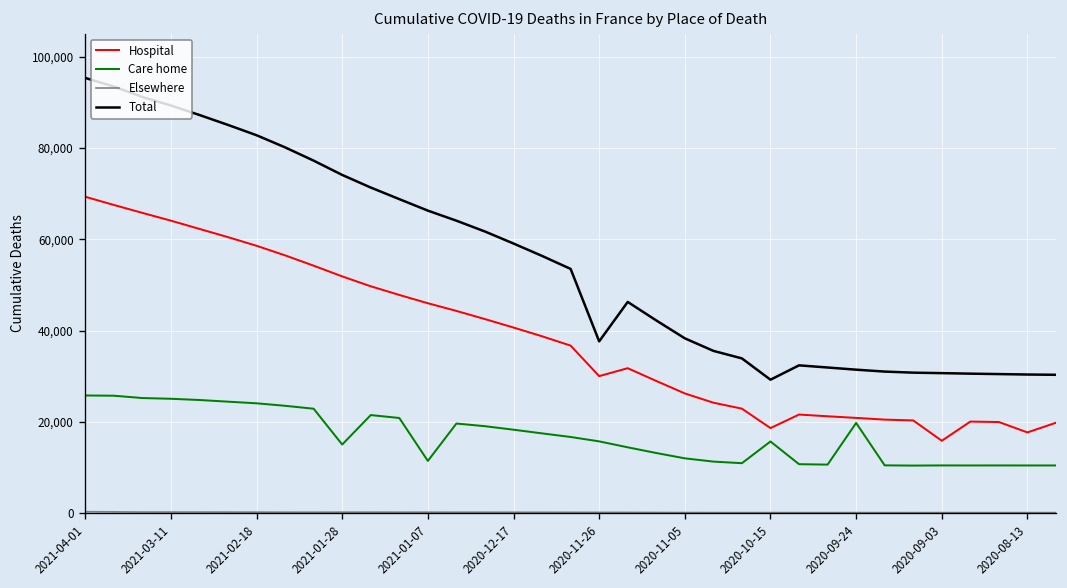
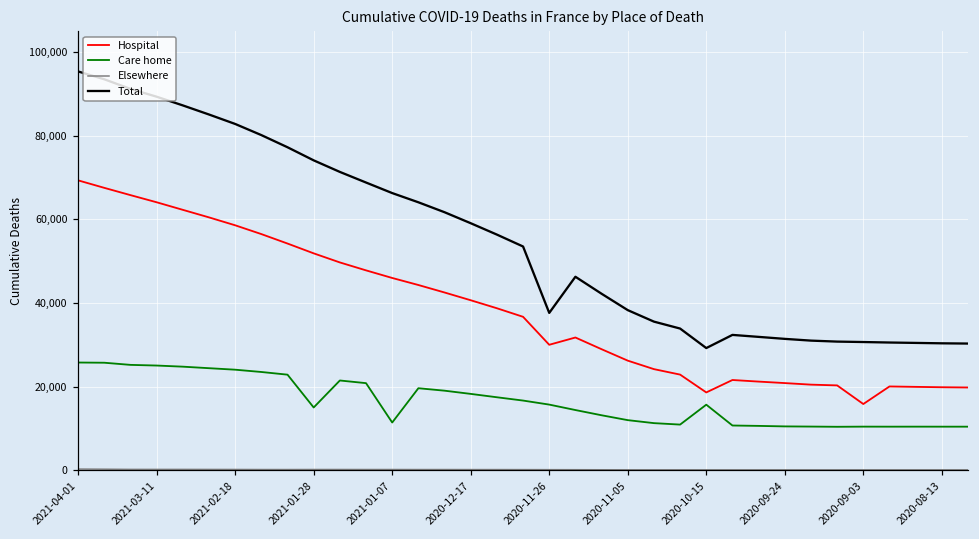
  {
    "Hospital": {
      "2021-04-01": "69,000",
      "2021-03-11": "64,000",
      "2021-02-18": "59,000",
      "2021-01-28": "52,000",
      "2021-01-07": "46,000",
      "2020-12-17": "41,000",
      "2020-11-26": "30,000",
      "2020-11-05": "26,000",
      "2020-10-15": "19,000",
      "2020-09-24": "21,000",
      "2020-09-03": "16,000",
-     "2020-08-13": "18,000"
+     "2020-08-13": "20,000"
    },
    "Care home": {
      "2021-04-01": "26,000",
      "2021-03-11": "25,000",
      "2021-02-18": "24,000",
      "2021-01-28": "15,000",
      "2021-01-07": "11,000",
      "2020-12-17": "18,000",
      "2020-11-26": "16,000",
      "2020-11-05": "12,000",
      "2020-10-15": "16,000",
-     "2020-09-24": "20,000",
+     "2020-09-24": "10,000",
      "2020-09-03": "10,000",
      "2020-08-13": "10,000"
    },
    "Elsewhere": {
      "2021-04-01": "0",
      "2021-03-11": "0",
      "2021-02-18": "0",
      "2021-01-28": "0",
      "2021-01-07": "0",
      "2020-12-17": "0",
      "2020-11-26": "0",
      "2020-11-05": "0",
      "2020-10-15": "0",
      "2020-09-24": "0",
      "2020-09-03": "0",
      "2020-08-13": "0"
    },
    "Total": {
      "2021-04-01": "95,000",
      "2021-02-18": "83,000",
      "2021-01-28": "74,000",
      "2021-01-07": "66,000",
      "2020-12-17": "59,000",
      "2020-11-26": "38,000",
      "2020-11-05": "38,000",
      "2020-10-15": "29,000",
      "2020-09-24": "31,000",
      "2020-09-03": "31,000",
      "2020-08-13": "30,000"
    }
  }
